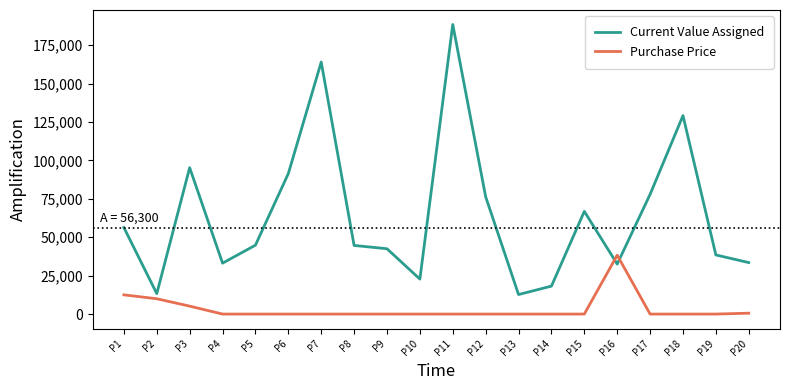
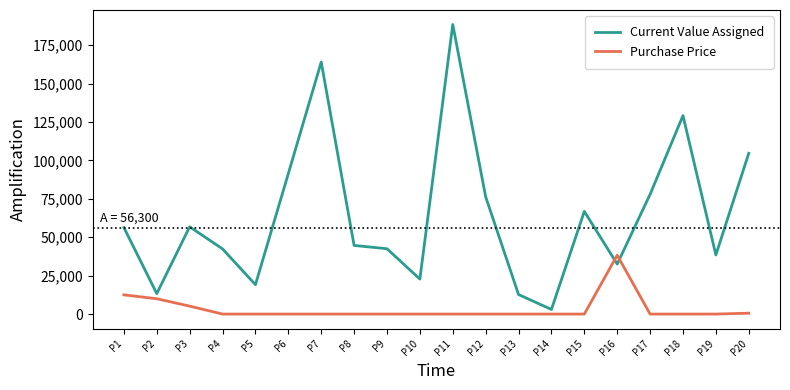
  {
    "Current Value Assigned": {
      "P2": "13,000",
-     "P3": "95,000",
-     "P4": "33,000",
-     "P5": "45,000",
+     "P3": "57,000",
+     "P4": "42,000",
+     "P5": "19,000",
      "P6": "91,000",
      "P7": "164,000",
      "P8": "45,000",
      "P9": "43,000",
      "P10": "23,000",
      "P11": "188,000",
      "P12": "76,000",
      "P13": "13,000",
-     "P14": "18,000",
+     "P14": "3,000",
      "P15": "67,000",
      "P16": "33,000",
      "P17": "78,000",
      "P18": "129,000",
      "P19": "38,000",
-     "P20": "34,000"
+     "P20": "105,000"
    },
    "Purchase Price": {
      "P1": "13,000",
      "P2": "10,000",
      "P3": "5,000",
      "P4": "0",
      "P5": "0",
      "P6": "0",
      "P7": "0",
      "P8": "0",
      "P9": "0",
      "P10": "0",
      "P11": "0",
      "P12": "0",
      "P13": "0",
      "P14": "0",
      "P15": "0",
      "P16": "38,000",
      "P17": "0",
      "P18": "0",
      "P19": "0",
      "P20": "1,000"
    }
  }
